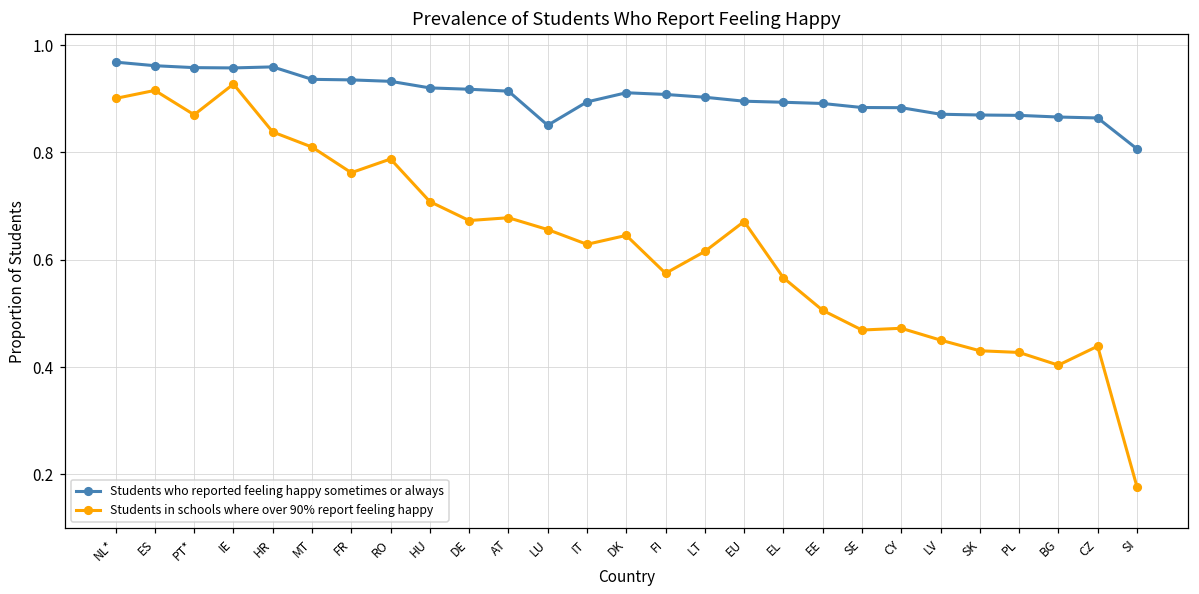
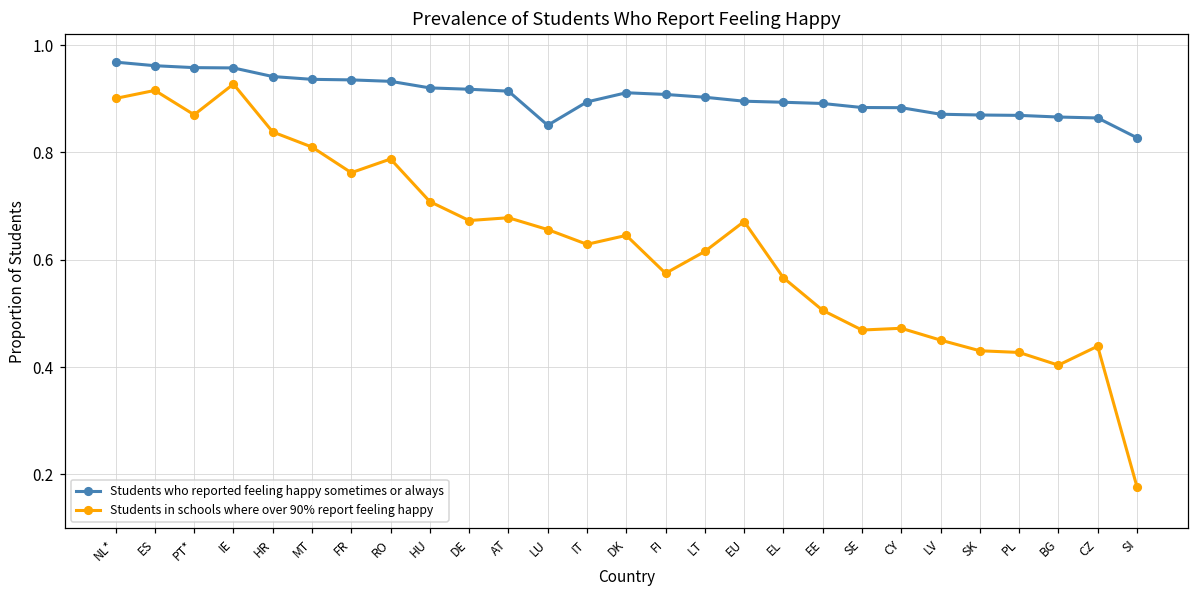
  {
    "Students who reported feeling happy sometimes or always": {
      "NL*": 0.97,
      "ES": 0.96,
      "PT*": 0.96,
      "IE": 0.96,
-     "HR": 0.96,
+     "HR": 0.94,
      "MT": 0.94,
      "FR": 0.94,
      "RO": 0.93,
      "HU": 0.92,
      "DE": 0.92,
      "AT": 0.91,
      "LU": 0.85,
      "IT": 0.89,
      "DK": 0.91,
      "FI": 0.91,
      "LT": 0.90,
      "EU": 0.90,
      "EL": 0.89,
      "EE": 0.89,
      "SE": 0.88,
      "CY": 0.88,
      "LV": 0.87,
      "SK": 0.87,
      "PL": 0.87,
      "BG": 0.87,
      "CZ": 0.86,
-     "SI": 0.81
+     "SI": 0.83
    },
    "Students in schools where over 90% report feeling happy": {
      "NL*": 0.90,
      "ES": 0.92,
      "PT*": 0.87,
      "IE": 0.93,
      "HR": 0.84,
      "MT": 0.81,
      "FR": 0.76,
      "RO": 0.79,
      "HU": 0.71,
      "DE": 0.67,
      "AT": 0.68,
      "LU": 0.66,
      "IT": 0.63,
      "DK": 0.65,
      "FI": 0.57,
      "LT": 0.62,
      "EU": 0.67,
      "EL": 0.57,
      "EE": 0.51,
      "SE": 0.47,
      "CY": 0.47,
      "LV": 0.45,
      "SK": 0.43,
      "PL": 0.43,
      "BG": 0.40,
      "CZ": 0.44,
      "SI": 0.18
    }
  }
